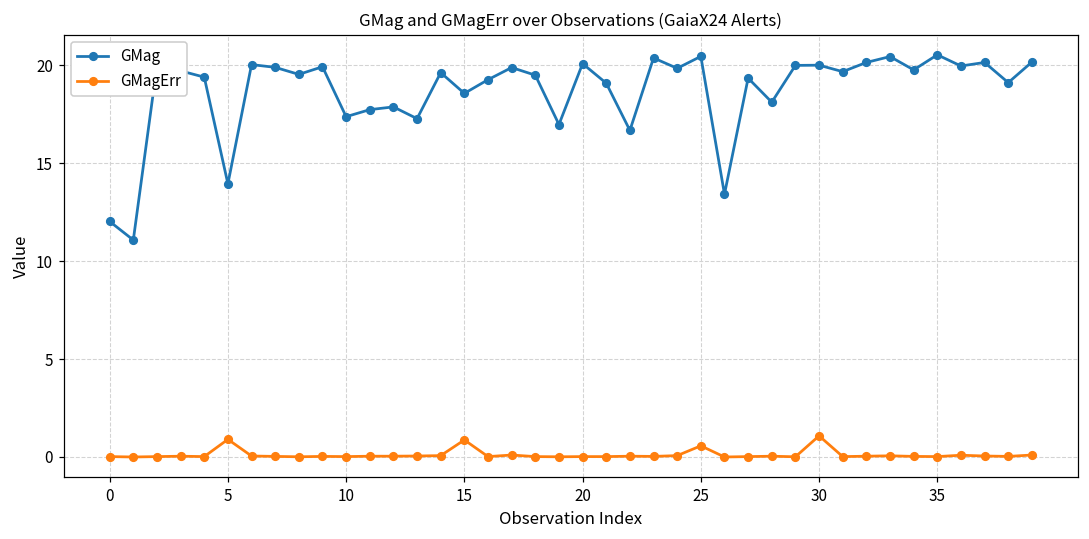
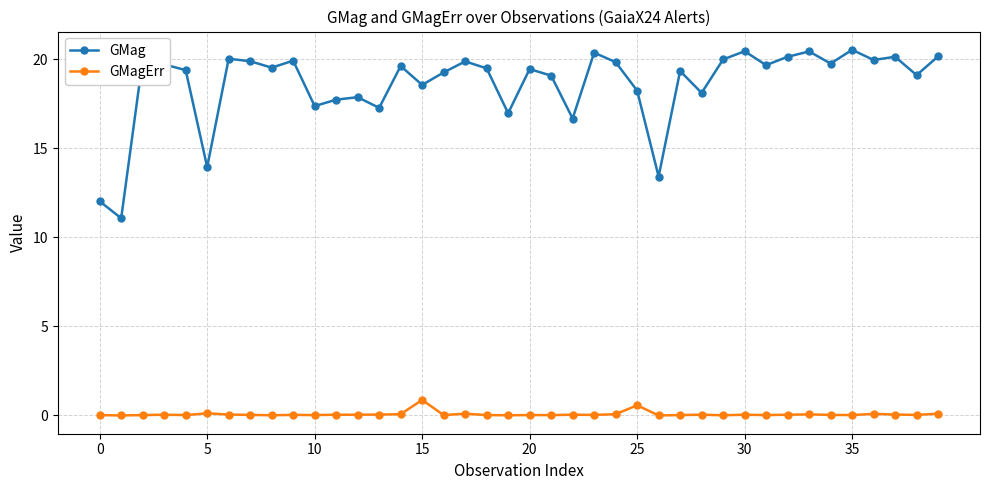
  {
    "GMag": {
      "0": 12.0,
      "5": 14.0,
      "10": 17.4,
      "15": 18.6,
-     "20": 20.1,
-     "25": 20.5,
-     "30": 20.0,
+     "20": 19.5,
+     "25": 18.3,
+     "30": 20.5,
      "35": 20.5
    },
    "GMagErr": {
      "0": 0.0,
-     "5": 0.9,
+     "5": 0.1,
      "10": 0.0,
      "15": 0.9,
      "20": 0.0,
      "25": 0.6,
-     "30": 1.1,
+     "30": 0.0,
      "35": 0.0
    }
  }
